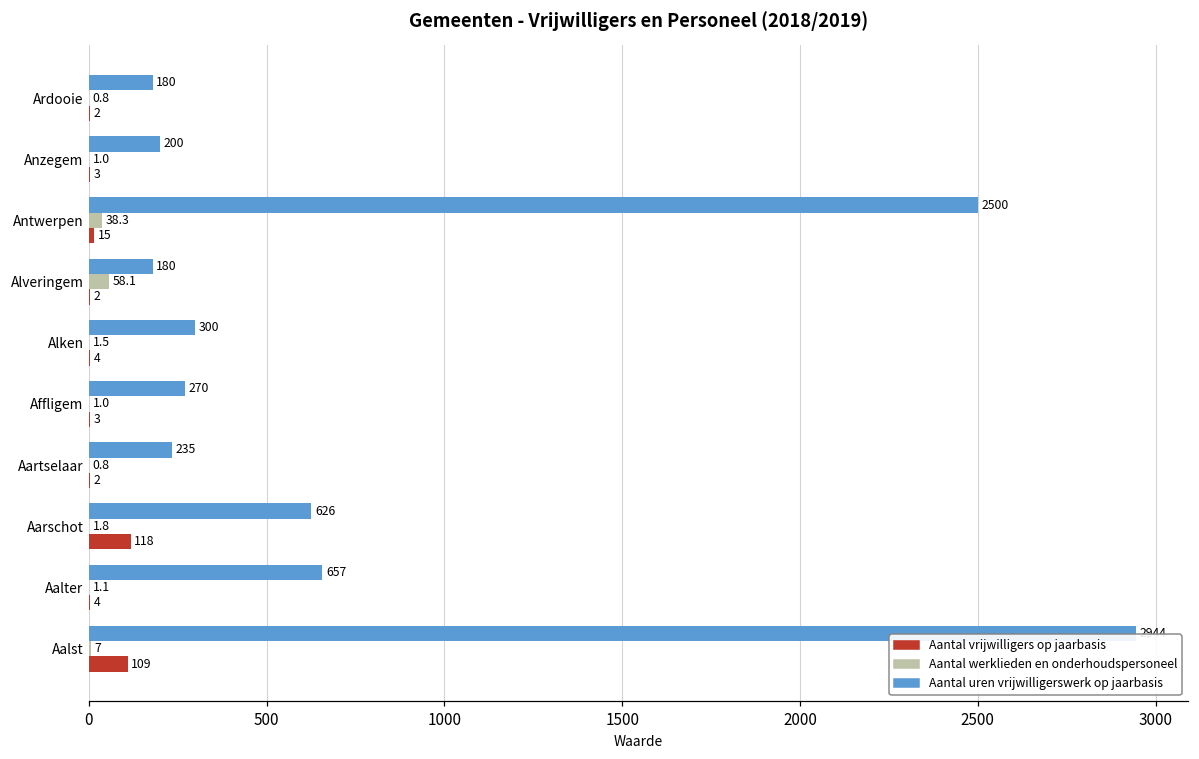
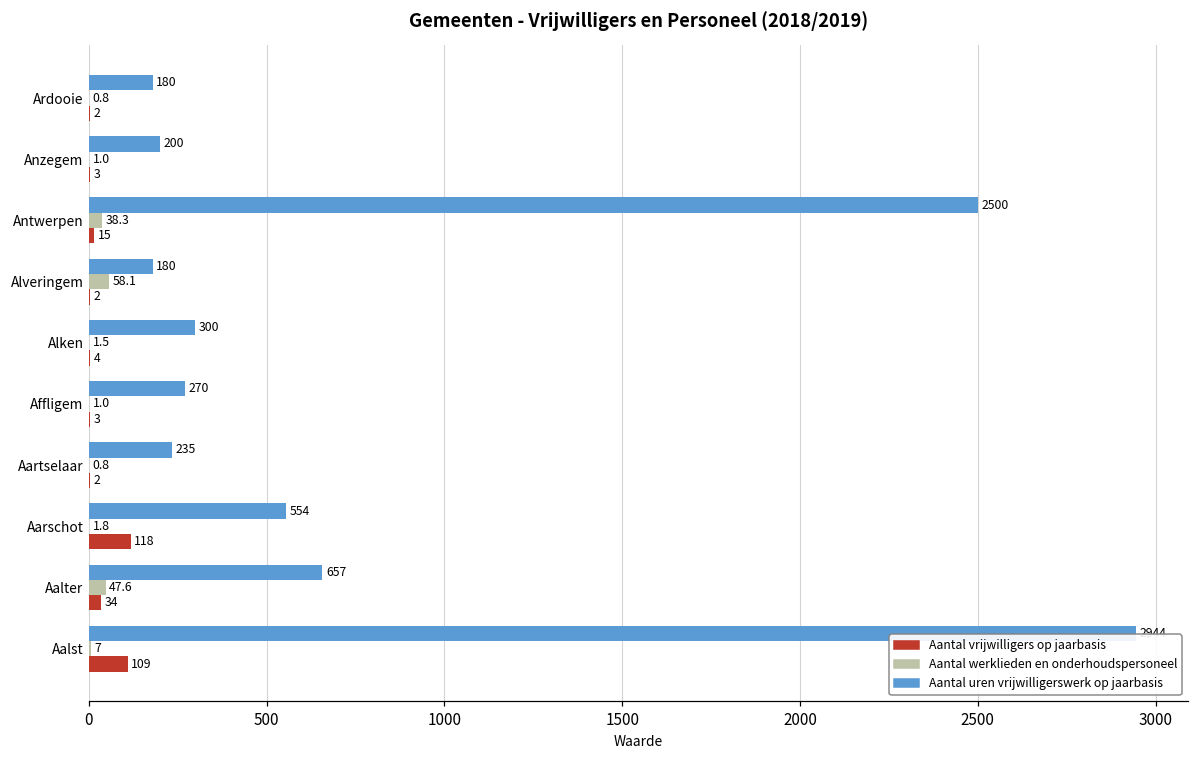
  {
    "Aantal vrijwilligers op jaarbasis": {
      "Ardooie": 2,
      "Anzegem": 3,
      "Antwerpen": 15,
      "Alveringem": 2,
      "Alken": 4,
      "Affligem": 3,
      "Aartselaar": 2,
      "Aarschot": 118,
-     "Aalter": 4,
+     "Aalter": 34,
      "Aalst": 109
    },
    "Aantal werklieden en onderhoudspersoneel": {
      "Ardooie": 0.8,
      "Anzegem": 1.0,
      "Antwerpen": 38.3,
      "Alveringem": 58.1,
      "Alken": 1.5,
      "Affligem": 1.0,
      "Aartselaar": 0.8,
      "Aarschot": 1.8,
-     "Aalter": 1.1,
+     "Aalter": 47.6,
      "Aalst": 7
    },
    "Aantal uren vrijwilligerswerk op jaarbasis": {
      "Ardooie": 180,
      "Anzegem": 200,
      "Antwerpen": 2500,
      "Alveringem": 180,
      "Alken": 300,
      "Affligem": 270,
      "Aartselaar": 235,
-     "Aarschot": 626,
+     "Aarschot": 554,
      "Aalter": 657,
      "Aalst": 2944
    }
  }
